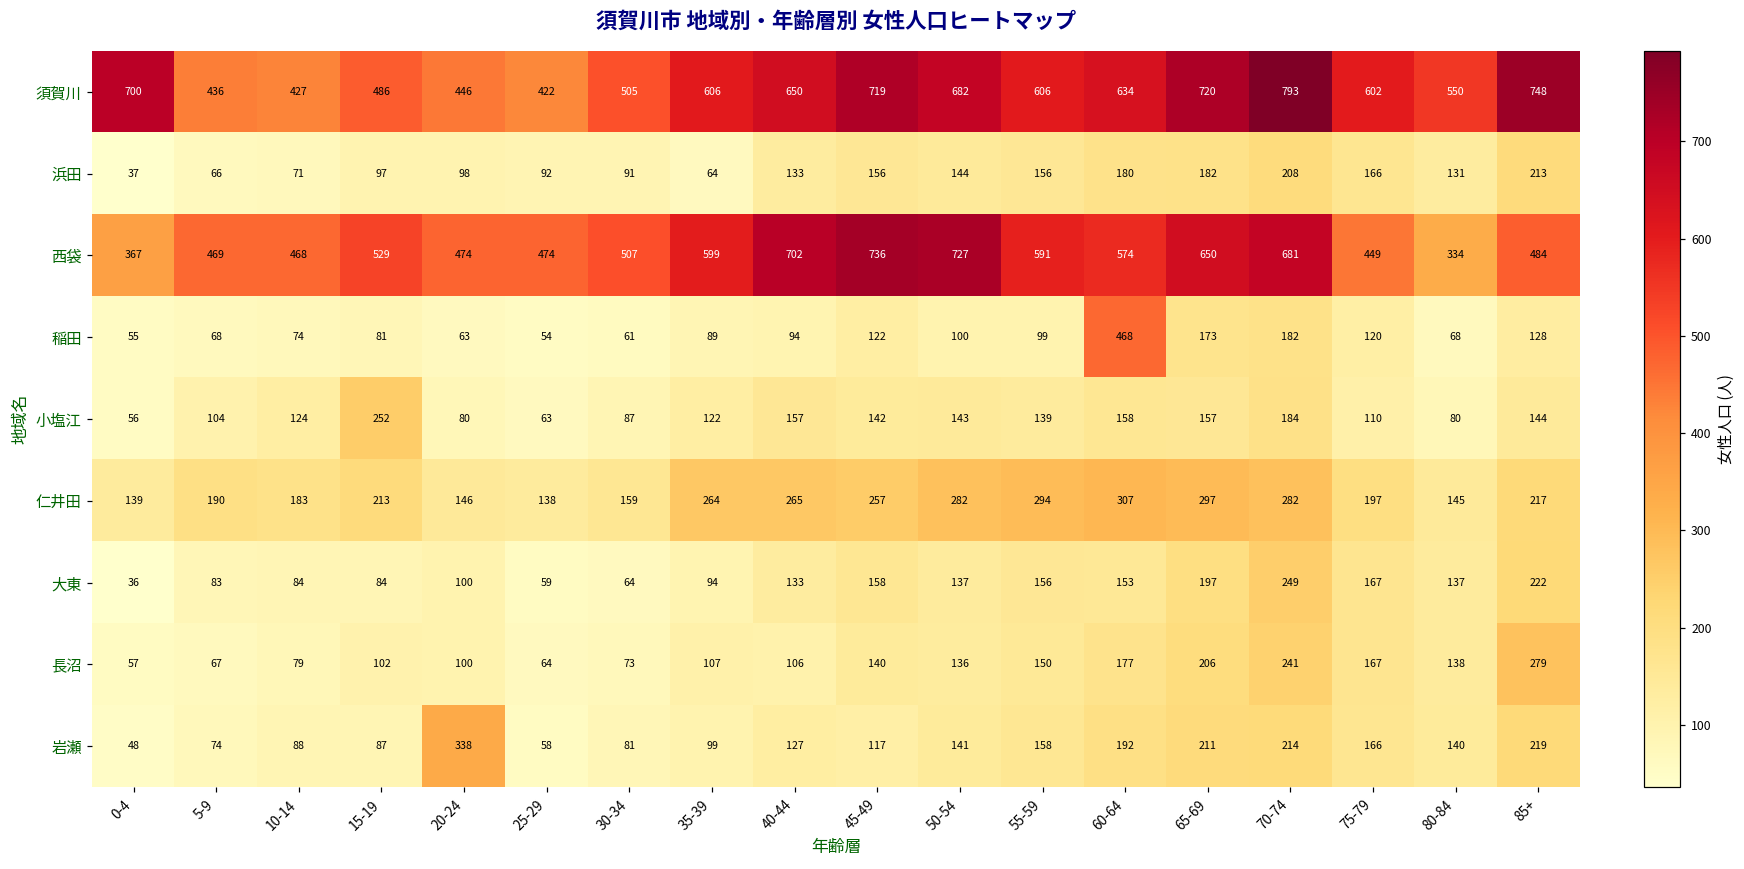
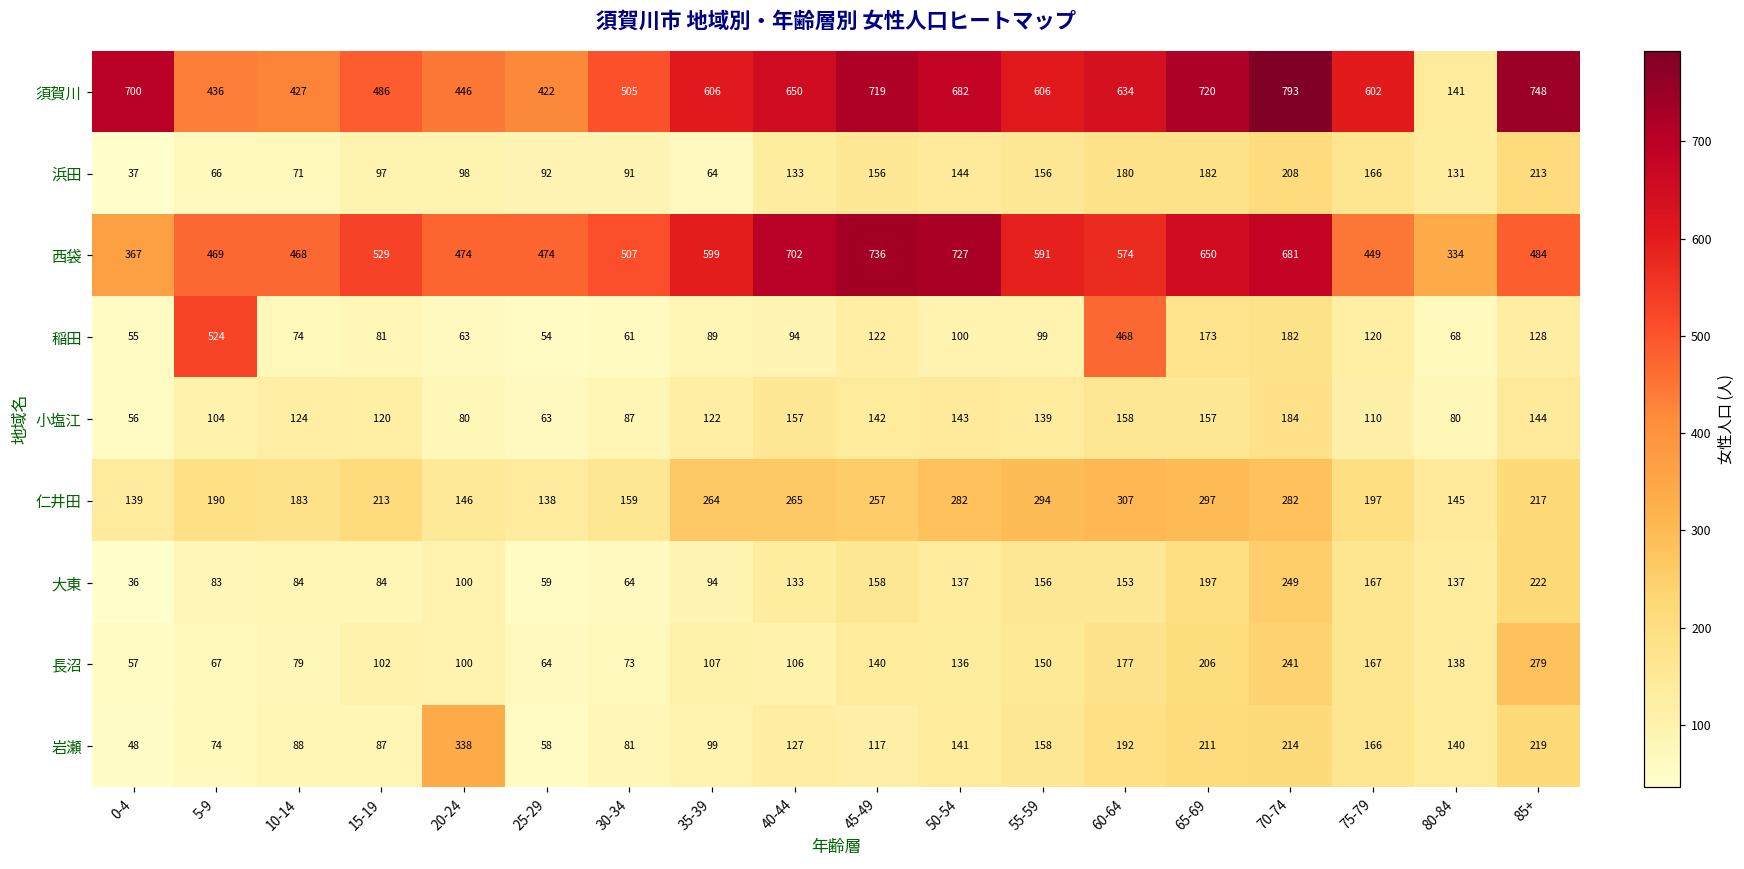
  {
    "須賀川": {
      "0-4": 700,
      "5-9": 436,
      "10-14": 427,
      "15-19": 486,
      "20-24": 446,
      "25-29": 422,
      "30-34": 505,
      "35-39": 606,
      "40-44": 650,
      "45-49": 719,
      "50-54": 682,
      "55-59": 606,
      "60-64": 634,
      "65-69": 720,
      "70-74": 793,
      "75-79": 602,
-     "80-84": 550,
+     "80-84": 141,
      "85+": 748
    },
    "浜田": {
      "0-4": 37,
      "5-9": 66,
      "10-14": 71,
      "15-19": 97,
      "20-24": 98,
      "25-29": 92,
      "30-34": 91,
      "35-39": 64,
      "40-44": 133,
      "45-49": 156,
      "50-54": 144,
      "55-59": 156,
      "60-64": 180,
      "65-69": 182,
      "70-74": 208,
      "75-79": 166,
      "80-84": 131,
      "85+": 213
    },
    "西袋": {
      "0-4": 367,
      "5-9": 469,
      "10-14": 468,
      "15-19": 529,
      "20-24": 474,
      "25-29": 474,
      "30-34": 507,
      "35-39": 599,
      "40-44": 702,
      "45-49": 736,
      "50-54": 727,
      "55-59": 591,
      "60-64": 574,
      "65-69": 650,
      "70-74": 681,
      "75-79": 449,
      "80-84": 334,
      "85+": 484
    },
    "稲田": {
      "0-4": 55,
-     "5-9": 68,
+     "5-9": 524,
      "10-14": 74,
      "15-19": 81,
      "20-24": 63,
      "25-29": 54,
      "30-34": 61,
      "35-39": 89,
      "40-44": 94,
      "45-49": 122,
      "50-54": 100,
      "55-59": 99,
      "60-64": 468,
      "65-69": 173,
      "70-74": 182,
      "75-79": 120,
      "80-84": 68,
      "85+": 128
    },
    "小塩江": {
      "0-4": 56,
      "5-9": 104,
      "10-14": 124,
-     "15-19": 252,
+     "15-19": 120,
      "20-24": 80,
      "25-29": 63,
      "30-34": 87,
      "35-39": 122,
      "40-44": 157,
      "45-49": 142,
      "50-54": 143,
      "55-59": 139,
      "60-64": 158,
      "65-69": 157,
      "70-74": 184,
      "75-79": 110,
      "80-84": 80,
      "85+": 144
    },
    "仁井田": {
      "0-4": 139,
      "5-9": 190,
      "10-14": 183,
      "15-19": 213,
      "20-24": 146,
      "25-29": 138,
      "30-34": 159,
      "35-39": 264,
      "40-44": 265,
      "45-49": 257,
      "50-54": 282,
      "55-59": 294,
      "60-64": 307,
      "65-69": 297,
      "70-74": 282,
      "75-79": 197,
      "80-84": 145,
      "85+": 217
    },
    "大東": {
      "0-4": 36,
      "5-9": 83,
      "10-14": 84,
      "15-19": 84,
      "20-24": 100,
      "25-29": 59,
      "30-34": 64,
      "35-39": 94,
      "40-44": 133,
      "45-49": 158,
      "50-54": 137,
      "55-59": 156,
      "60-64": 153,
      "65-69": 197,
      "70-74": 249,
      "75-79": 167,
      "80-84": 137,
      "85+": 222
    },
    "長沼": {
      "0-4": 57,
      "5-9": 67,
      "10-14": 79,
      "15-19": 102,
      "20-24": 100,
      "25-29": 64,
      "30-34": 73,
      "35-39": 107,
      "40-44": 106,
      "45-49": 140,
      "50-54": 136,
      "55-59": 150,
      "60-64": 177,
      "65-69": 206,
      "70-74": 241,
      "75-79": 167,
      "80-84": 138,
      "85+": 279
    },
    "岩瀬": {
      "0-4": 48,
      "5-9": 74,
      "10-14": 88,
      "15-19": 87,
      "20-24": 338,
      "25-29": 58,
      "30-34": 81,
      "35-39": 99,
      "40-44": 127,
      "45-49": 117,
      "50-54": 141,
      "55-59": 158,
      "60-64": 192,
      "65-69": 211,
      "70-74": 214,
      "75-79": 166,
      "80-84": 140,
      "85+": 219
    }
  }
